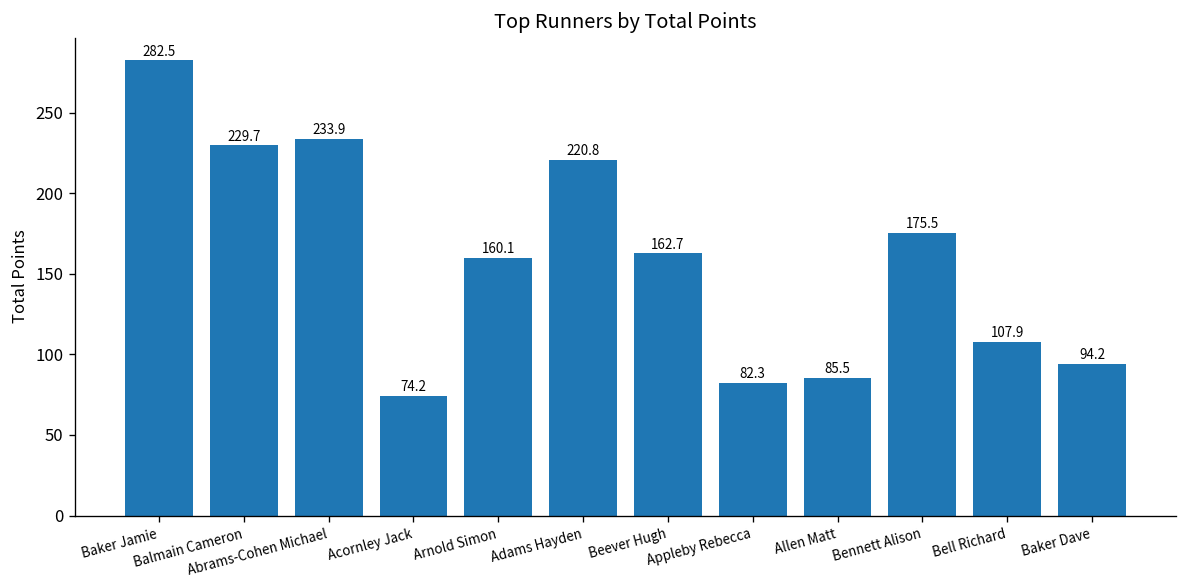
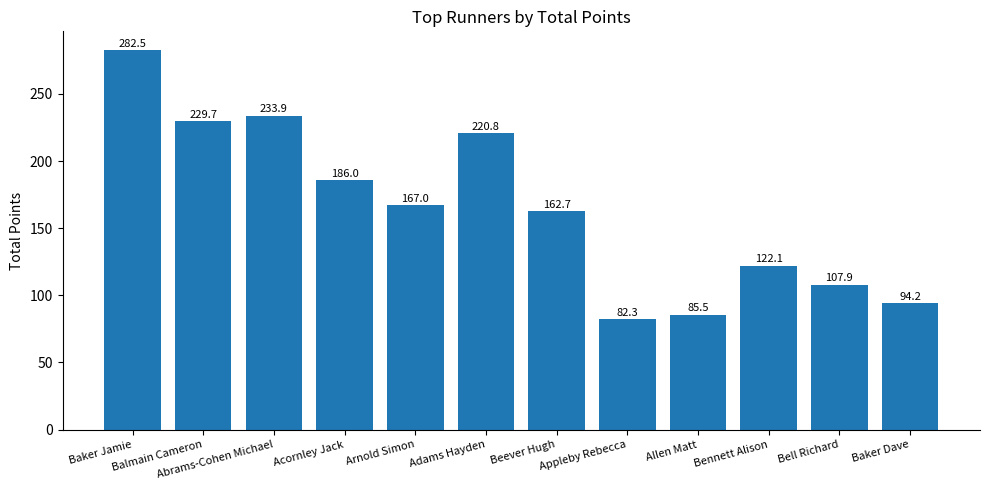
  {
    "Baker Jamie": 282.5,
    "Balmain Cameron": 229.7,
    "Abrams-Cohen Michael": 233.9,
-   "Acornley Jack": 74.2,
-   "Arnold Simon": 160.1,
+   "Acornley Jack": 186.0,
+   "Arnold Simon": 167.0,
    "Adams Hayden": 220.8,
    "Beever Hugh": 162.7,
    "Appleby Rebecca": 82.3,
    "Allen Matt": 85.5,
-   "Bennett Alison": 175.5,
+   "Bennett Alison": 122.1,
    "Bell Richard": 107.9,
    "Baker Dave": 94.2
  }
